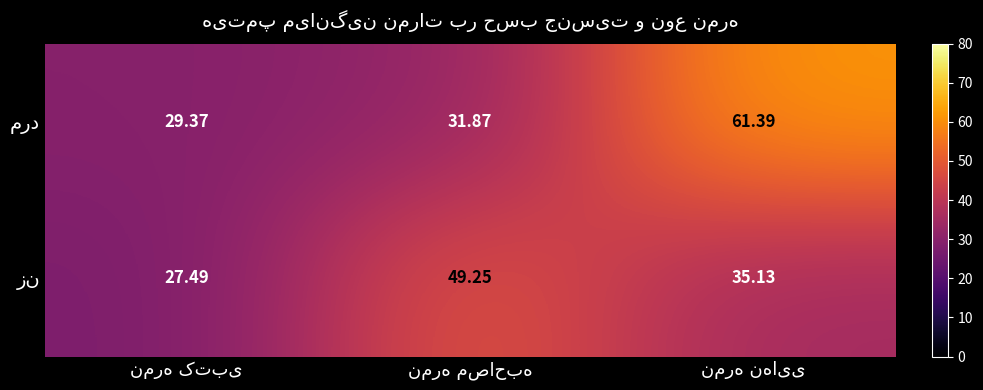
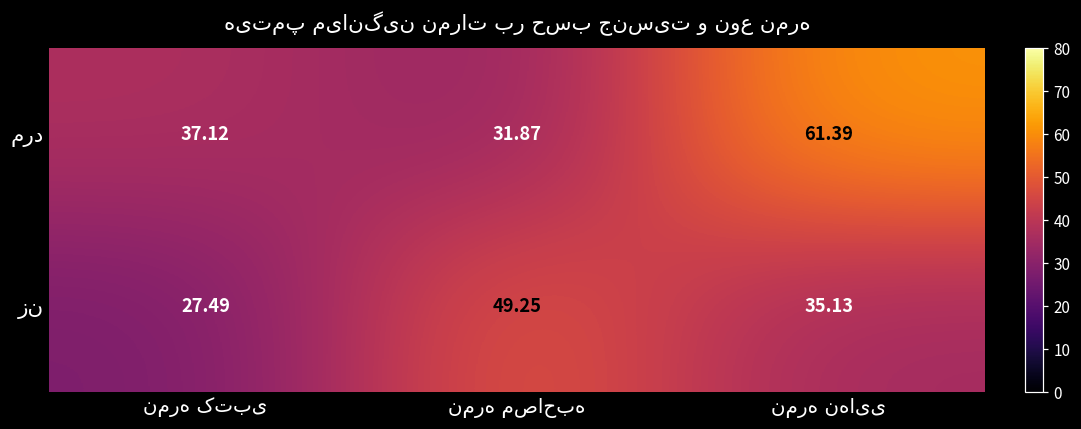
  {
    "مرد": {
-     "نمره کتبی": 29.37,
+     "نمره کتبی": 37.12,
      "نمره مصاحبه": 31.87,
      "نمره نهایی": 61.39
    },
    "زن": {
      "نمره کتبی": 27.49,
      "نمره مصاحبه": 49.25,
      "نمره نهایی": 35.13
    }
  }
